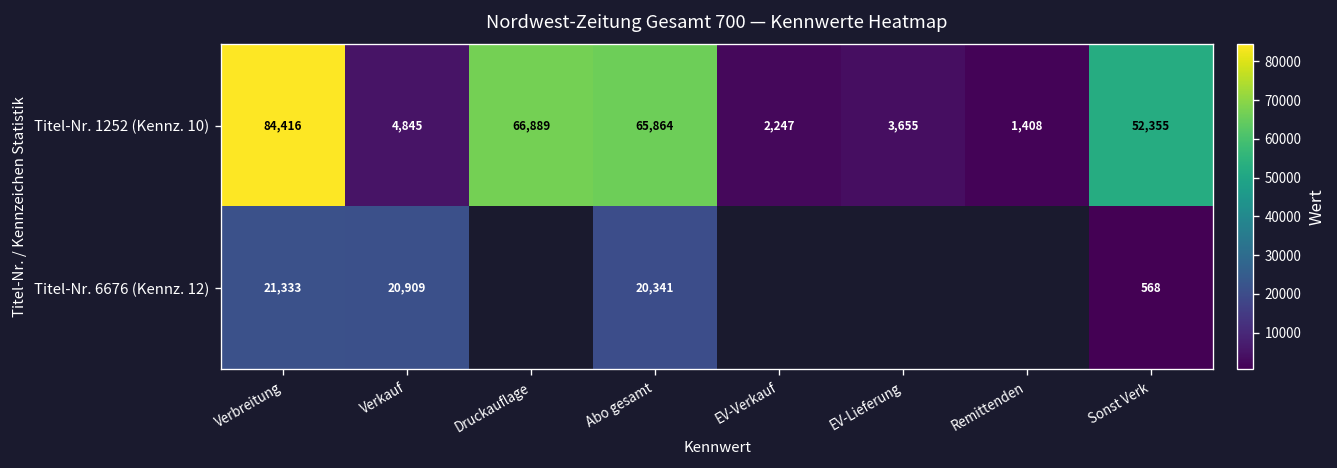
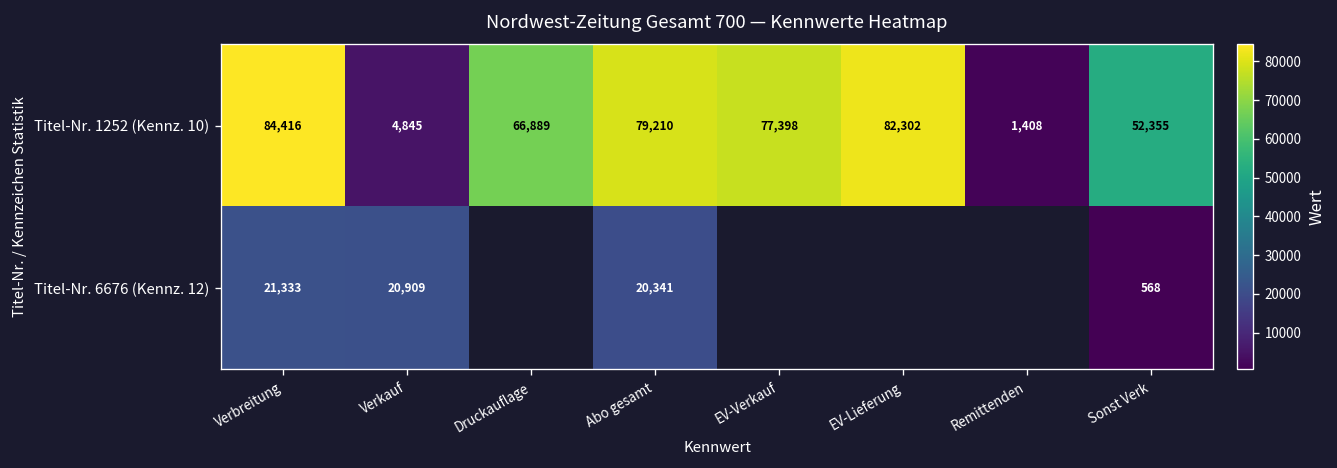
  {
    "Titel-Nr. 1252 (Kennz. 10)": {
      "Verbreitung": "84,416",
      "Verkauf": "4,845",
      "Druckauflage": "66,889",
-     "Abo gesamt": "65,864",
-     "EV-Verkauf": "2,247",
-     "EV-Lieferung": "3,655",
+     "Abo gesamt": "79,210",
+     "EV-Verkauf": "77,398",
+     "EV-Lieferung": "82,302",
      "Remittenden": "1,408",
      "Sonst Verk": "52,355"
    },
    "Titel-Nr. 6676 (Kennz. 12)": {
      "Verbreitung": "21,333",
      "Verkauf": "20,909",
      "Abo gesamt": "20,341",
      "Sonst Verk": "568"
    }
  }
